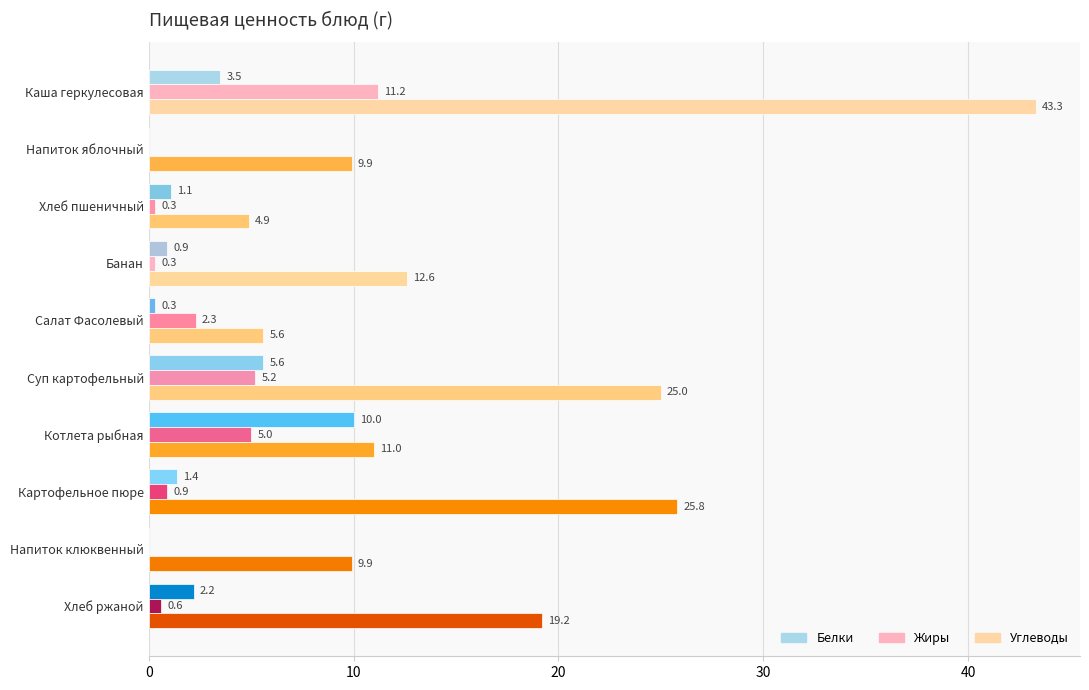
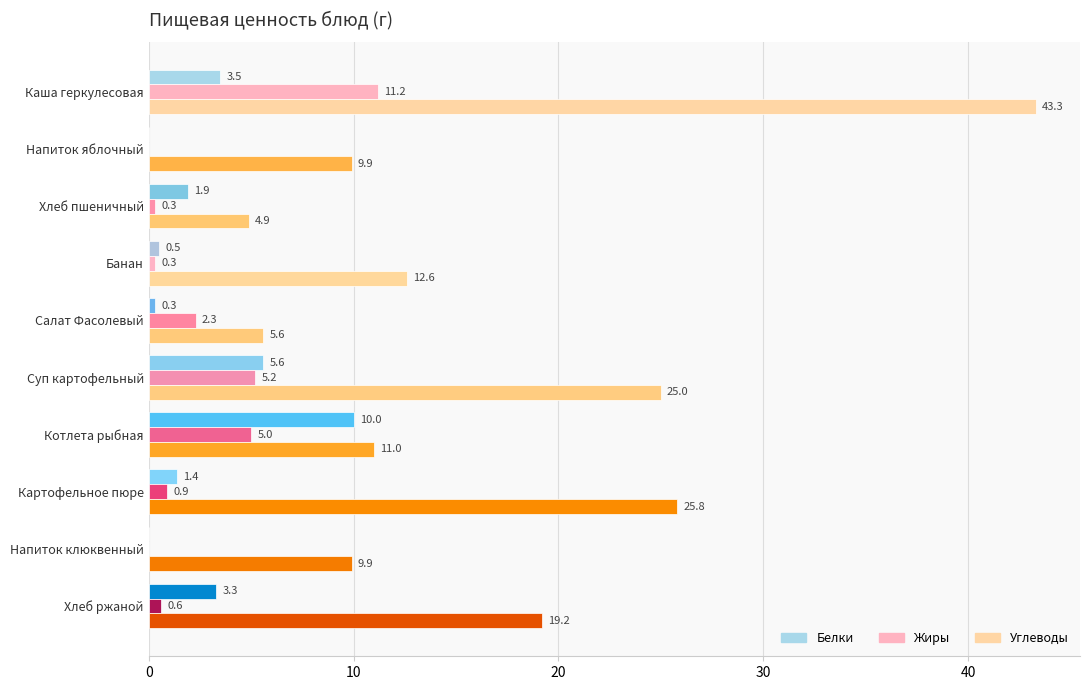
  {
    "Белки": {
      "Каша геркулесовая": 3.5,
-     "Хлеб пшеничный": 1.1,
-     "Банан": 0.9,
+     "Хлеб пшеничный": 1.9,
+     "Банан": 0.5,
      "Салат Фасолевый": 0.3,
      "Суп картофельный": 5.6,
      "Котлета рыбная": 10.0,
      "Картофельное пюре": 1.4,
-     "Хлеб ржаной": 2.2
+     "Хлеб ржаной": 3.3
    }
  }
